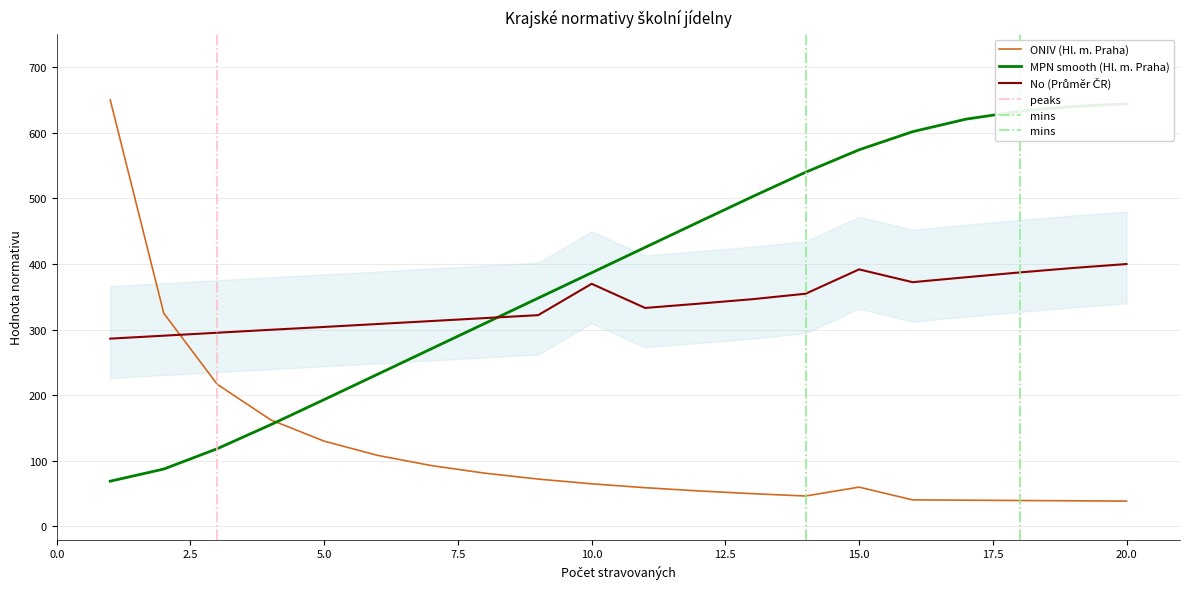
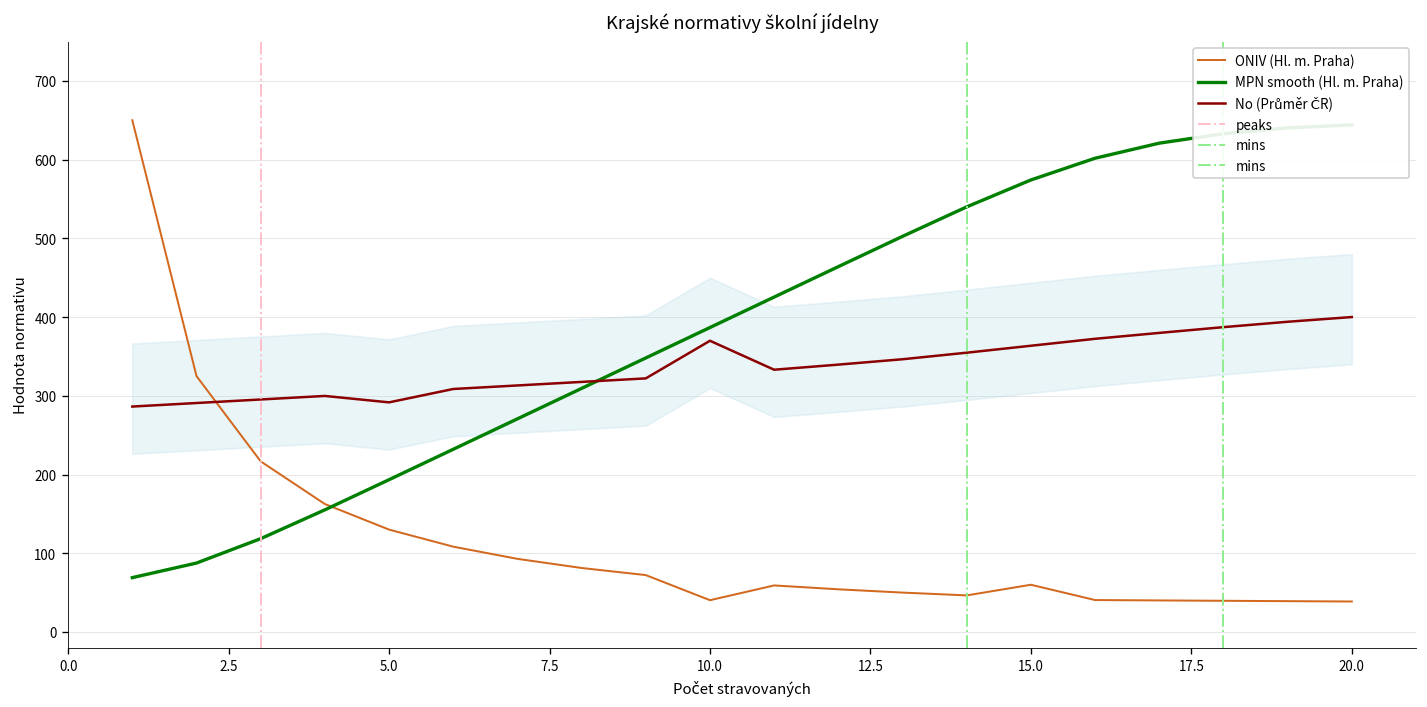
  {
    "ONIV (Hl. m. Praha)": {
      "5.0": 130,
-     "10.0": 70,
+     "10.0": 40,
      "15.0": 60,
      "20.0": 40
    },
    "MPN smooth (Hl. m. Praha)": {
      "5.0": 190,
      "10.0": 390,
      "15.0": 570
    },
    "No (Průměr ČR)": {
-     "5.0": 300,
+     "5.0": 290,
      "10.0": 370,
-     "15.0": 390,
+     "15.0": 360,
      "20.0": 400
    }
  }
